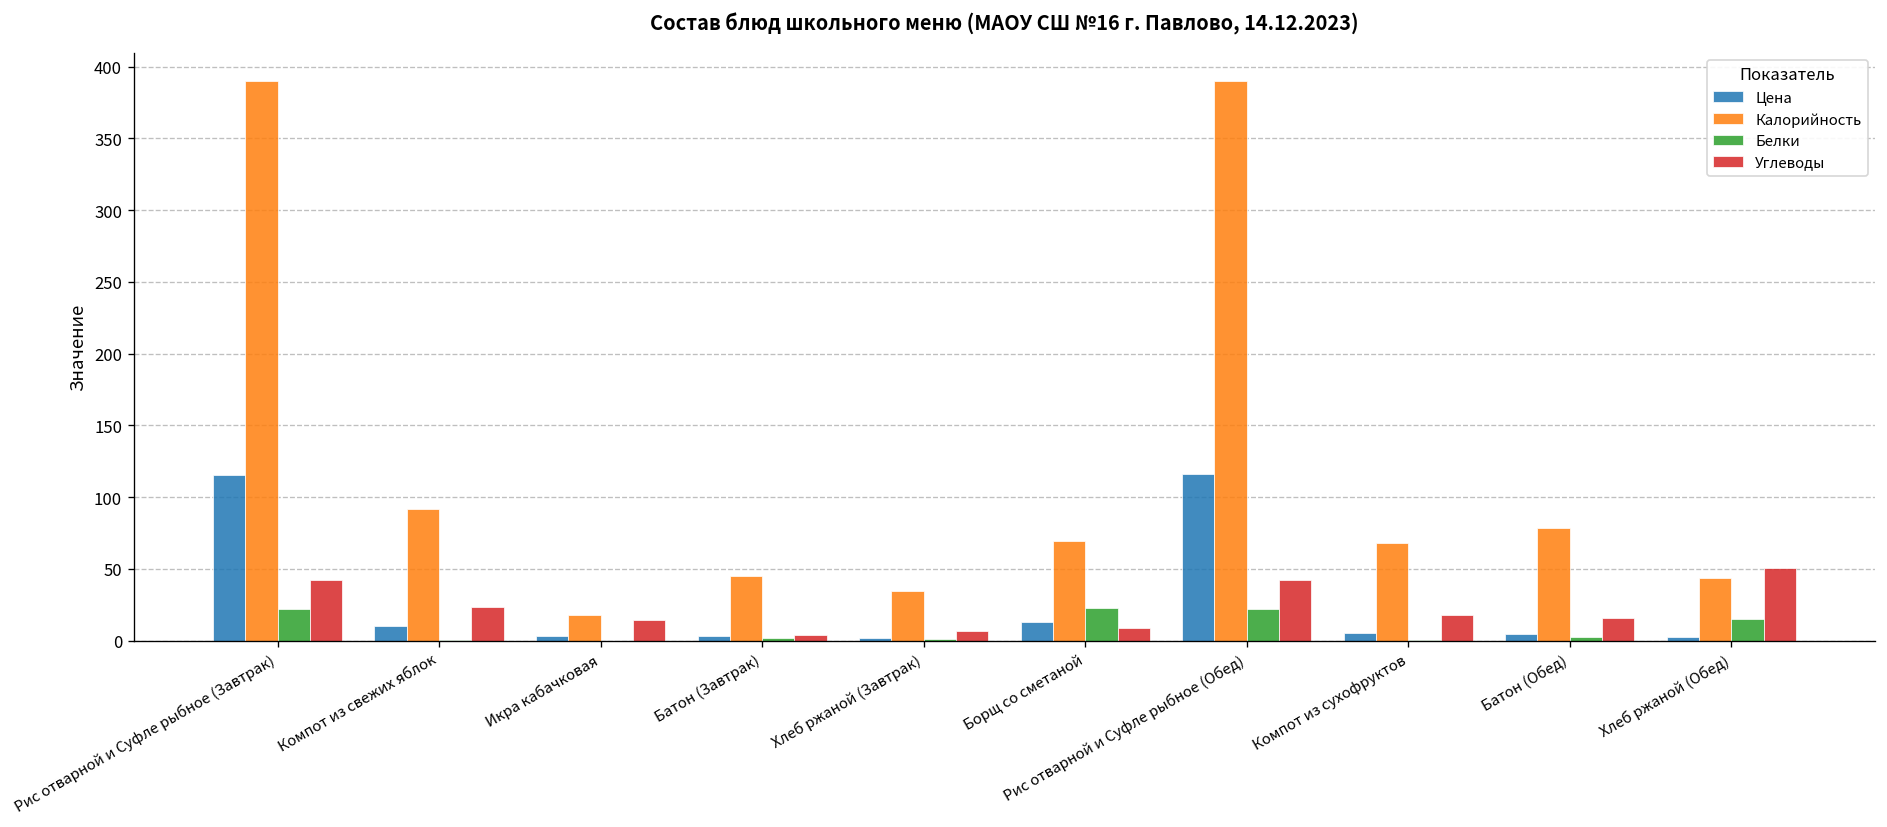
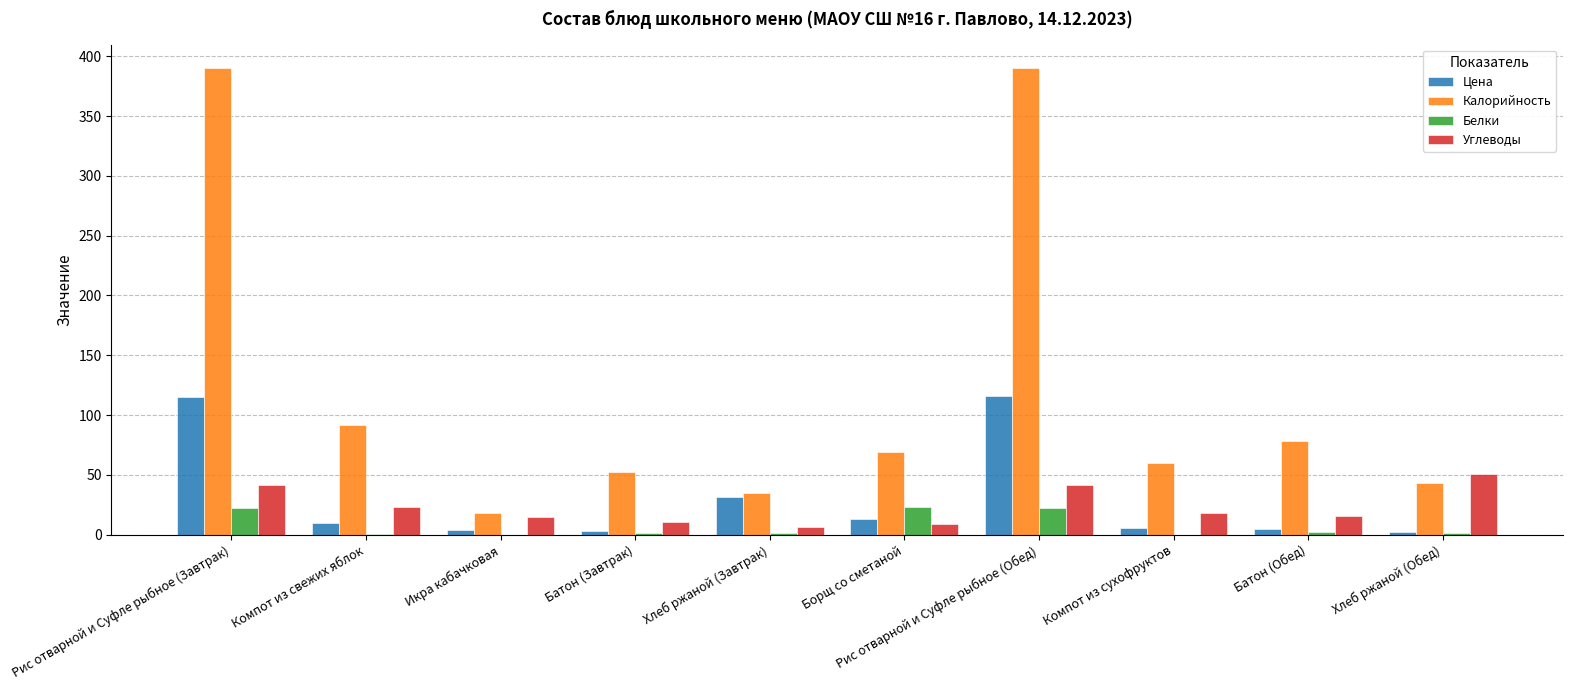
  {
    "Цена": {
      "Рис отварной и Суфле рыбное (Завтрак)": 115,
      "Компот из свежих яблок": 10,
      "Икра кабачковая": 3,
      "Батон (Завтрак)": 3,
-     "Хлеб ржаной (Завтрак)": 2,
+     "Хлеб ржаной (Завтрак)": 31,
      "Борщ со сметаной": 13,
      "Рис отварной и Суфле рыбное (Обед)": 116,
      "Компот из сухофруктов": 5,
      "Батон (Обед)": 5,
      "Хлеб ржаной (Обед)": 2
    },
    "Калорийность": {
      "Рис отварной и Суфле рыбное (Завтрак)": 390,
      "Компот из свежих яблок": 92,
      "Икра кабачковая": 18,
-     "Батон (Завтрак)": 45,
+     "Батон (Завтрак)": 52,
      "Хлеб ржаной (Завтрак)": 35,
      "Борщ со сметаной": 69,
      "Рис отварной и Суфле рыбное (Обед)": 390,
-     "Компот из сухофруктов": 68,
+     "Компот из сухофруктов": 59,
      "Батон (Обед)": 79,
      "Хлеб ржаной (Обед)": 44
    },
    "Белки": {
      "Рис отварной и Суфле рыбное (Завтрак)": 22,
      "Икра кабачковая": 0,
      "Борщ со сметаной": 23,
      "Рис отварной и Суфле рыбное (Обед)": 22,
      "Батон (Обед)": 2,
-     "Хлеб ржаной (Обед)": 15
+     "Хлеб ржаной (Обед)": 2
    },
    "Углеводы": {
      "Рис отварной и Суфле рыбное (Завтрак)": 42,
      "Компот из свежих яблок": 23,
      "Икра кабачковая": 15,
-     "Батон (Завтрак)": 4,
+     "Батон (Завтрак)": 10,
      "Хлеб ржаной (Завтрак)": 7,
      "Борщ со сметаной": 9,
      "Рис отварной и Суфле рыбное (Обед)": 42,
      "Компот из сухофруктов": 18,
      "Батон (Обед)": 15,
      "Хлеб ржаной (Обед)": 51
    }
  }
